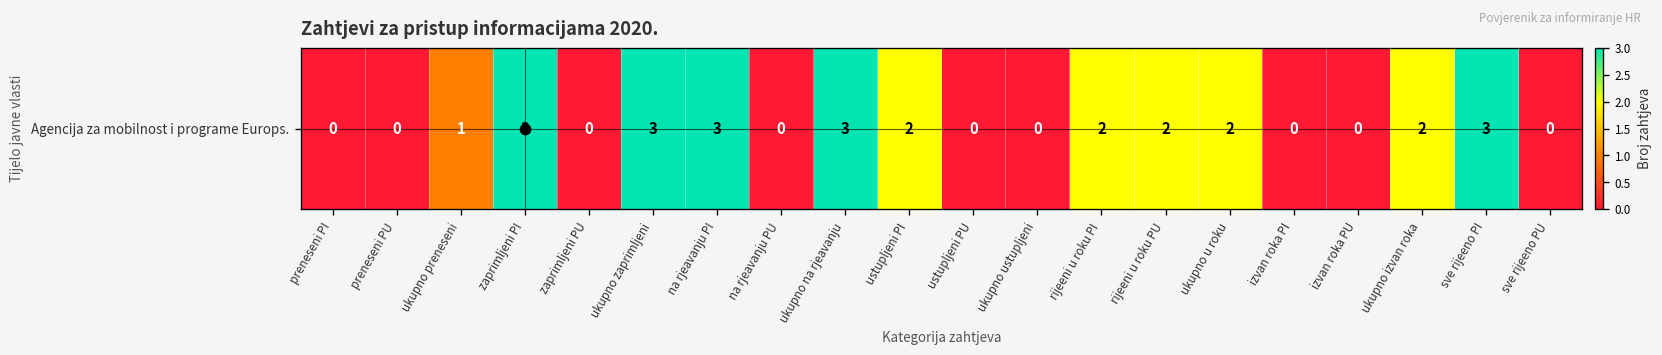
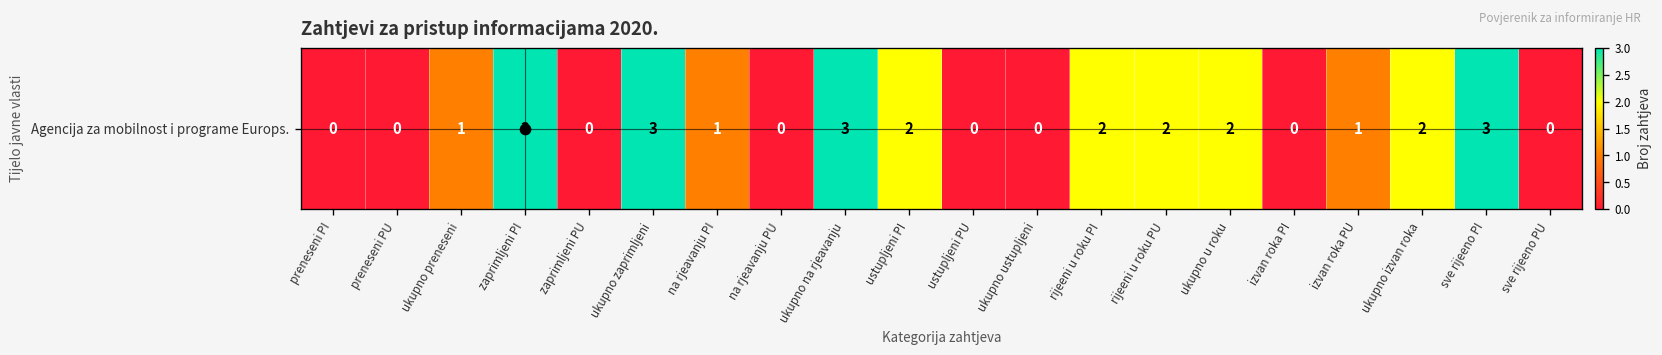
  {
    "Agencija za mobilnost i programe Europs.": {
      "preneseni PI": 0,
      "preneseni PU": 0,
      "ukupno preneseni": 1,
      "zaprimljeni PU": 0,
      "ukupno zaprimljeni": 3,
-     "na rjeavanju PI": 3,
+     "na rjeavanju PI": 1,
      "na rjeavanju PU": 0,
      "ukupno na rjeavanju": 3,
      "ustupljeni PI": 2,
      "ustupljeni PU": 0,
      "ukupno ustupljeni": 0,
      "rijeeni u roku PI": 2,
      "rijeeni u roku PU": 2,
      "ukupno u roku": 2,
      "izvan roka PI": 0,
-     "izvan roka PU": 0,
+     "izvan roka PU": 1,
      "ukupno izvan roka": 2,
      "sve rijeeno PI": 3,
      "sve rijeeno PU": 0
    }
  }
